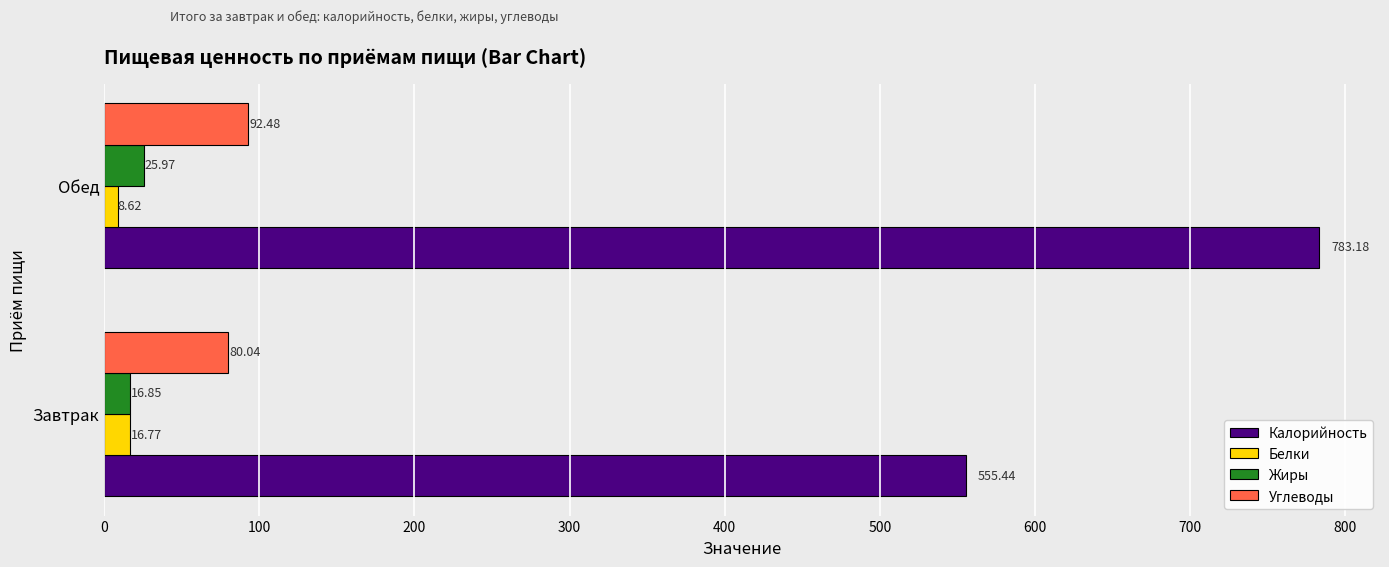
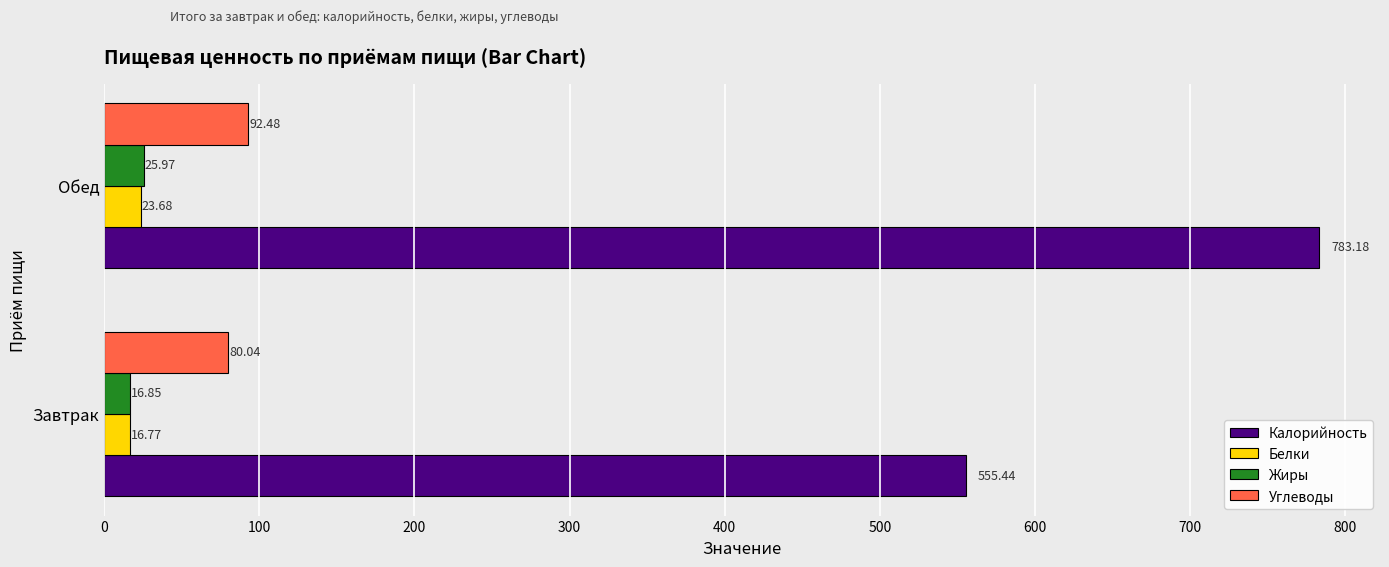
  {
    "Калорийность": {
      "Обед": 783.18,
      "Завтрак": 555.44
    },
    "Белки": {
-     "Обед": 8.62,
+     "Обед": 23.68,
      "Завтрак": 16.77
    },
    "Жиры": {
      "Обед": 25.97,
      "Завтрак": 16.85
    },
    "Углеводы": {
      "Обед": 92.48,
      "Завтрак": 80.04
    }
  }
